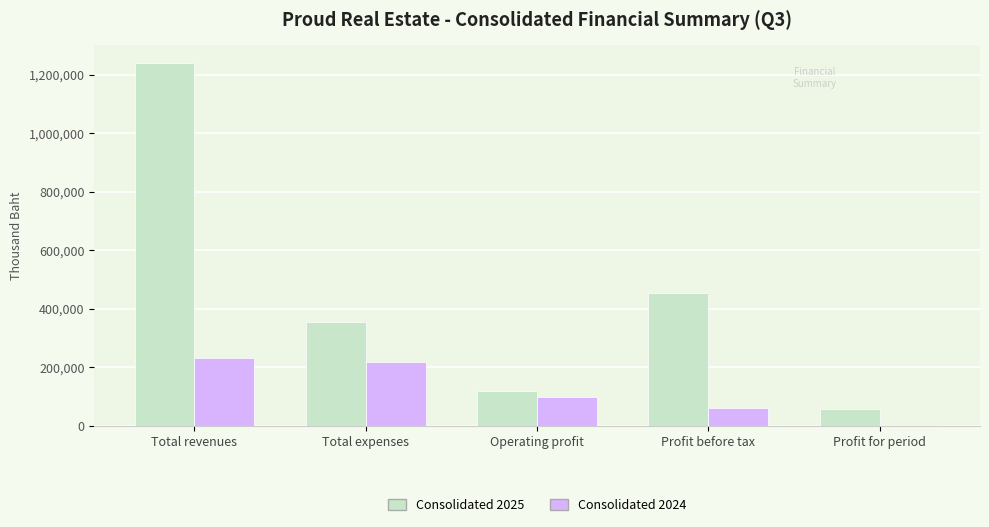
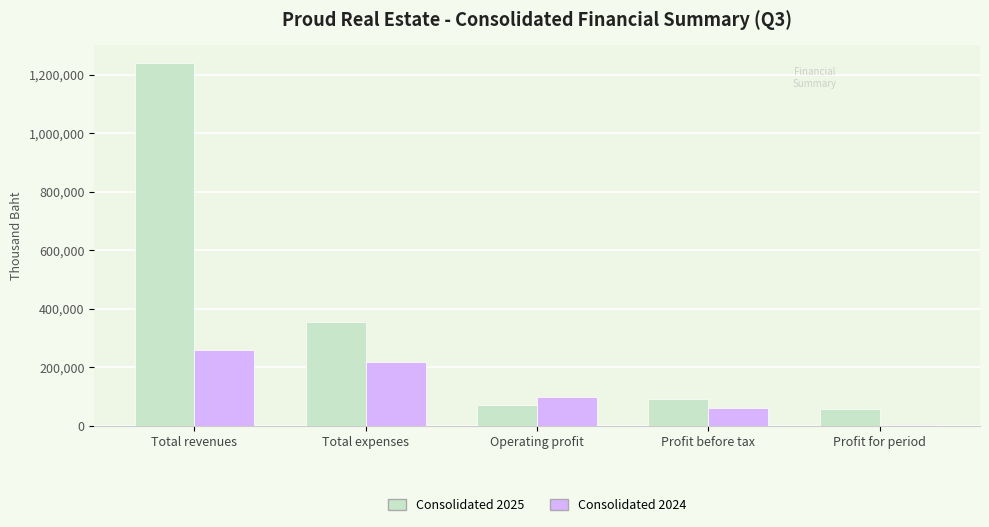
  {
    "Consolidated 2025": {
      "Total revenues": "1,240,000",
      "Total expenses": "360,000",
-     "Operating profit": "120,000",
-     "Profit before tax": "450,000",
+     "Operating profit": "70,000",
+     "Profit before tax": "90,000",
      "Profit for period": "60,000"
    },
    "Consolidated 2024": {
-     "Total revenues": "230,000",
+     "Total revenues": "260,000",
      "Total expenses": "220,000",
      "Operating profit": "100,000",
      "Profit before tax": "60,000"
    }
  }
